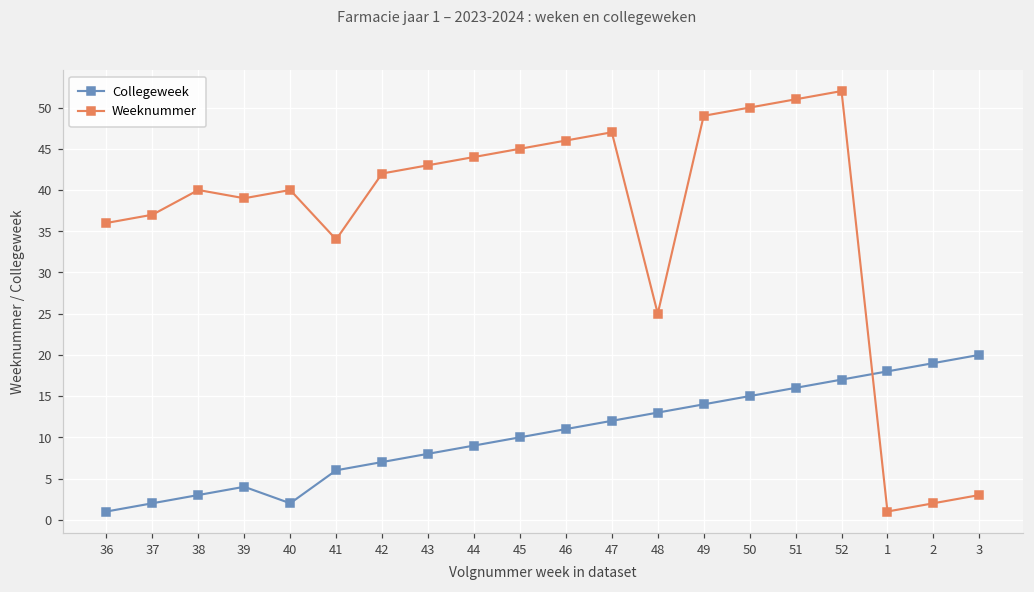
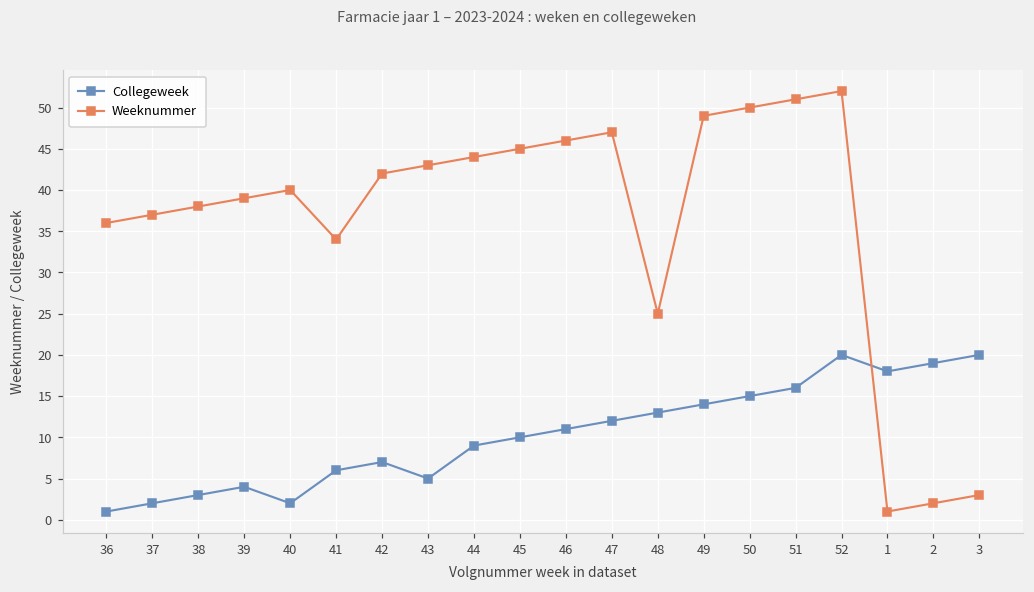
  {
    "Collegeweek": {
      "36": 1,
      "37": 2,
      "38": 3,
      "39": 4,
      "40": 2,
      "41": 6,
      "42": 7,
-     "43": 8,
+     "43": 5,
      "44": 9,
      "45": 10,
      "46": 11,
      "47": 12,
      "48": 13,
      "49": 14,
      "50": 15,
      "51": 16,
-     "52": 17,
+     "52": 20,
      "1": 18,
      "2": 19,
      "3": 20
    },
    "Weeknummer": {
      "36": 36,
      "37": 37,
-     "38": 40,
+     "38": 38,
      "39": 39,
      "40": 40,
      "41": 34,
      "42": 42,
      "43": 43,
      "44": 44,
      "45": 45,
      "46": 46,
      "47": 47,
      "48": 25,
      "49": 49,
      "50": 50,
      "51": 51,
      "52": 52,
      "1": 1,
      "2": 2,
      "3": 3
    }
  }
